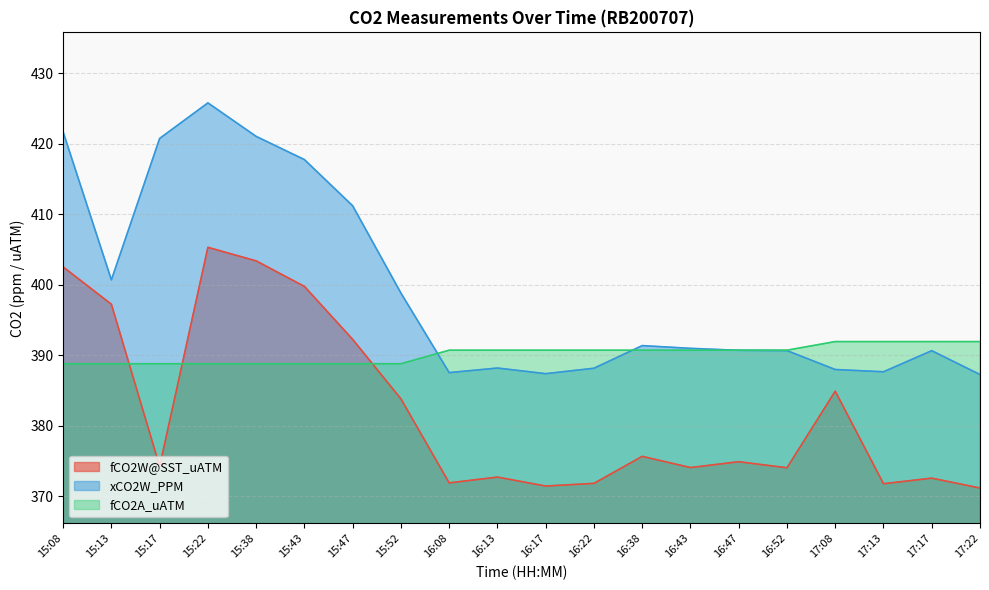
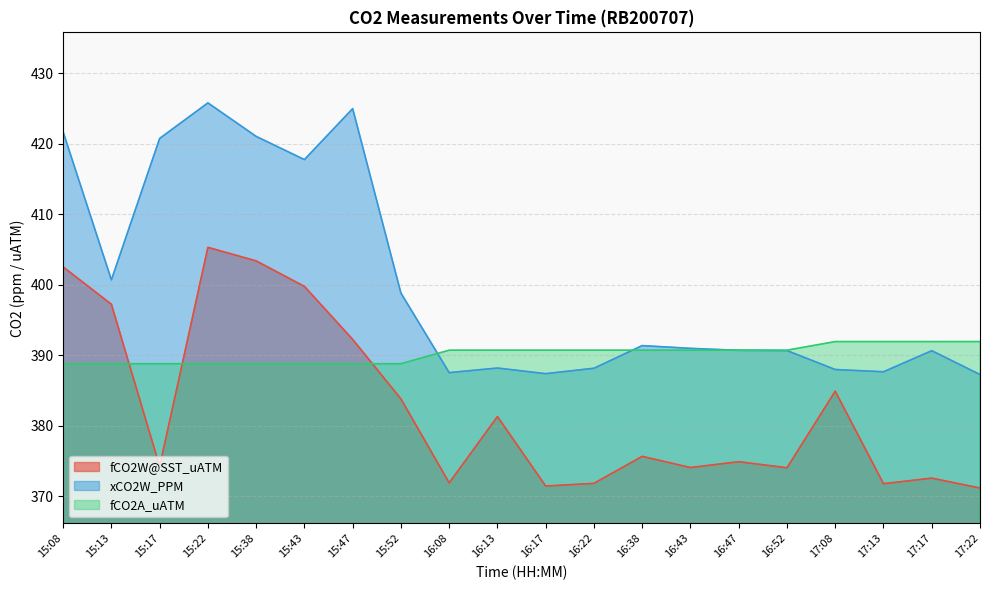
  {
    "fCO2W@SST_uATM": {
      "15:08": 403,
      "15:13": 397,
      "15:22": 405,
      "15:38": 403,
      "15:43": 400,
      "15:47": 392,
      "15:52": 384,
      "16:08": 372,
-     "16:13": 373,
+     "16:13": 381,
      "16:17": 371,
      "16:22": 372,
      "16:38": 376,
      "16:43": 374,
      "16:47": 375,
      "16:52": 374,
      "17:08": 385,
      "17:13": 372,
      "17:17": 373,
      "17:22": 371
    },
    "xCO2W_PPM": {
      "15:08": 422,
      "15:13": 401,
      "15:17": 421,
      "15:22": 426,
      "15:38": 421,
      "15:43": 418,
-     "15:47": 411,
+     "15:47": 425,
      "15:52": 399,
      "16:08": 388,
      "16:13": 388,
      "16:17": 387,
      "16:22": 388,
      "16:38": 391,
      "17:08": 388,
      "17:13": 388,
      "17:17": 391,
      "17:22": 387
    },
    "fCO2A_uATM": {
      "15:08": 389,
      "15:13": 389,
      "15:17": 389,
      "15:22": 389,
      "15:38": 389,
      "15:43": 389,
      "15:47": 389,
      "15:52": 389,
      "16:08": 391,
      "16:13": 391,
      "16:17": 391,
      "16:22": 391,
      "16:38": 391,
      "17:08": 392,
      "17:13": 392,
      "17:17": 392,
      "17:22": 392
    }
  }
